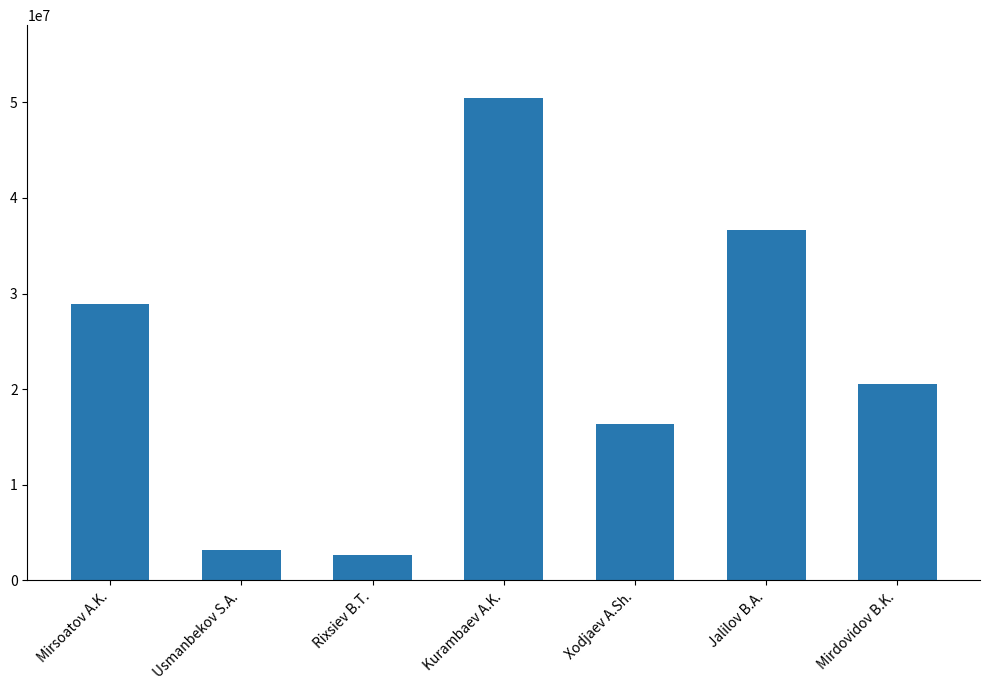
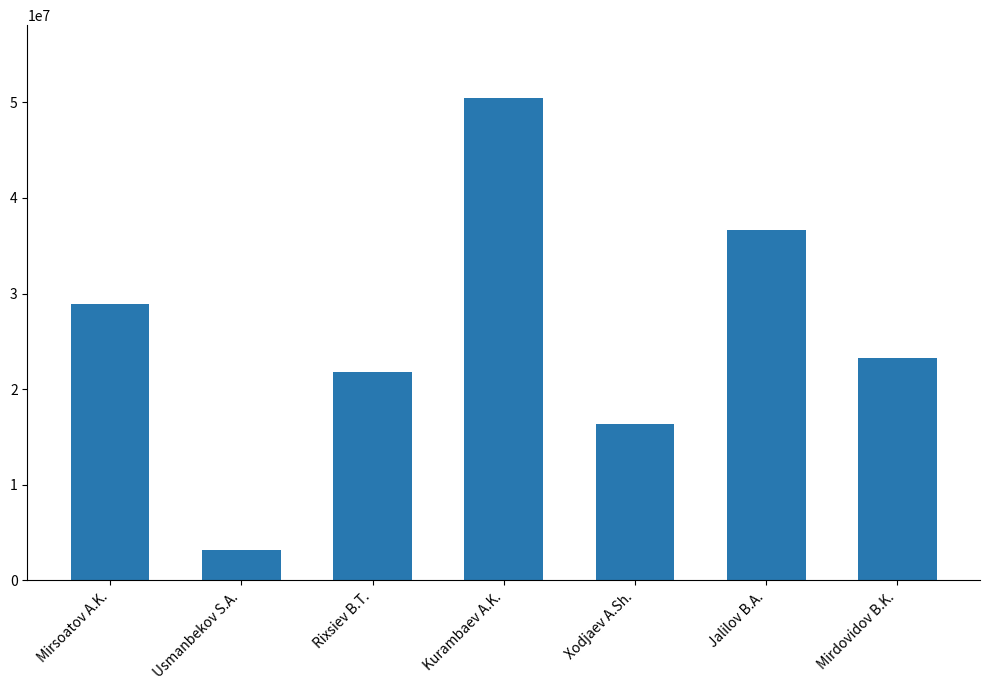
  {
    "Mirsoatov A.K.": 29000000,
    "Usmanbekov S.A.": 3000000,
-   "Rixsiev B.T.": 3000000,
+   "Rixsiev B.T.": 22000000,
    "Kurambaev A.K.": 50000000,
    "Xodjaev A.Sh.": 16000000,
    "Jalilov B.A.": 37000000,
-   "Mirdovidov B.K.": 21000000
+   "Mirdovidov B.K.": 23000000
  }
